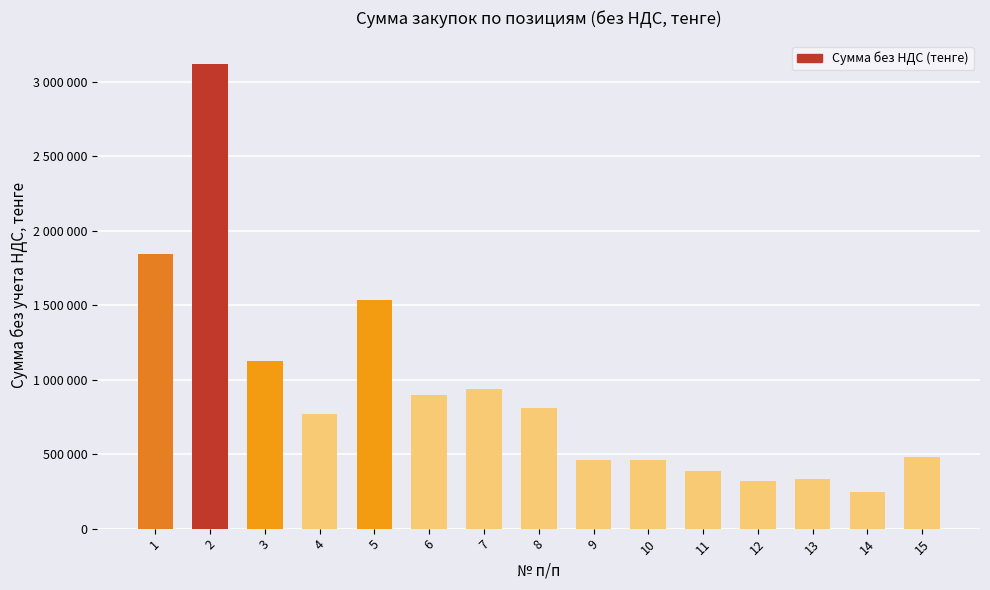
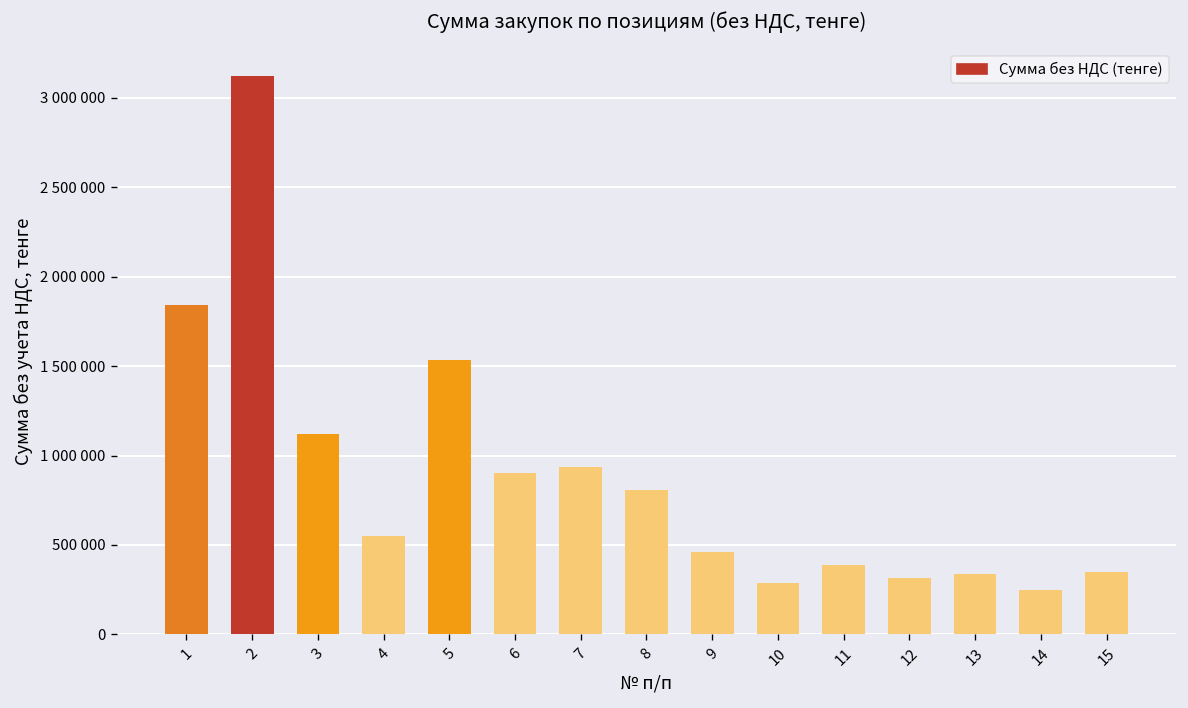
  {
    "1": 1840000,
    "2": 3120000,
    "3": 1120000,
-   "4": 770000,
+   "4": 550000,
    "5": 1540000,
    "6": 900000,
    "7": 940000,
    "8": 810000,
    "9": 460000,
-   "10": 460000,
+   "10": 290000,
    "11": 390000,
    "12": 320000,
    "13": 340000,
    "14": 250000,
-   "15": 480000
+   "15": 350000
  }
